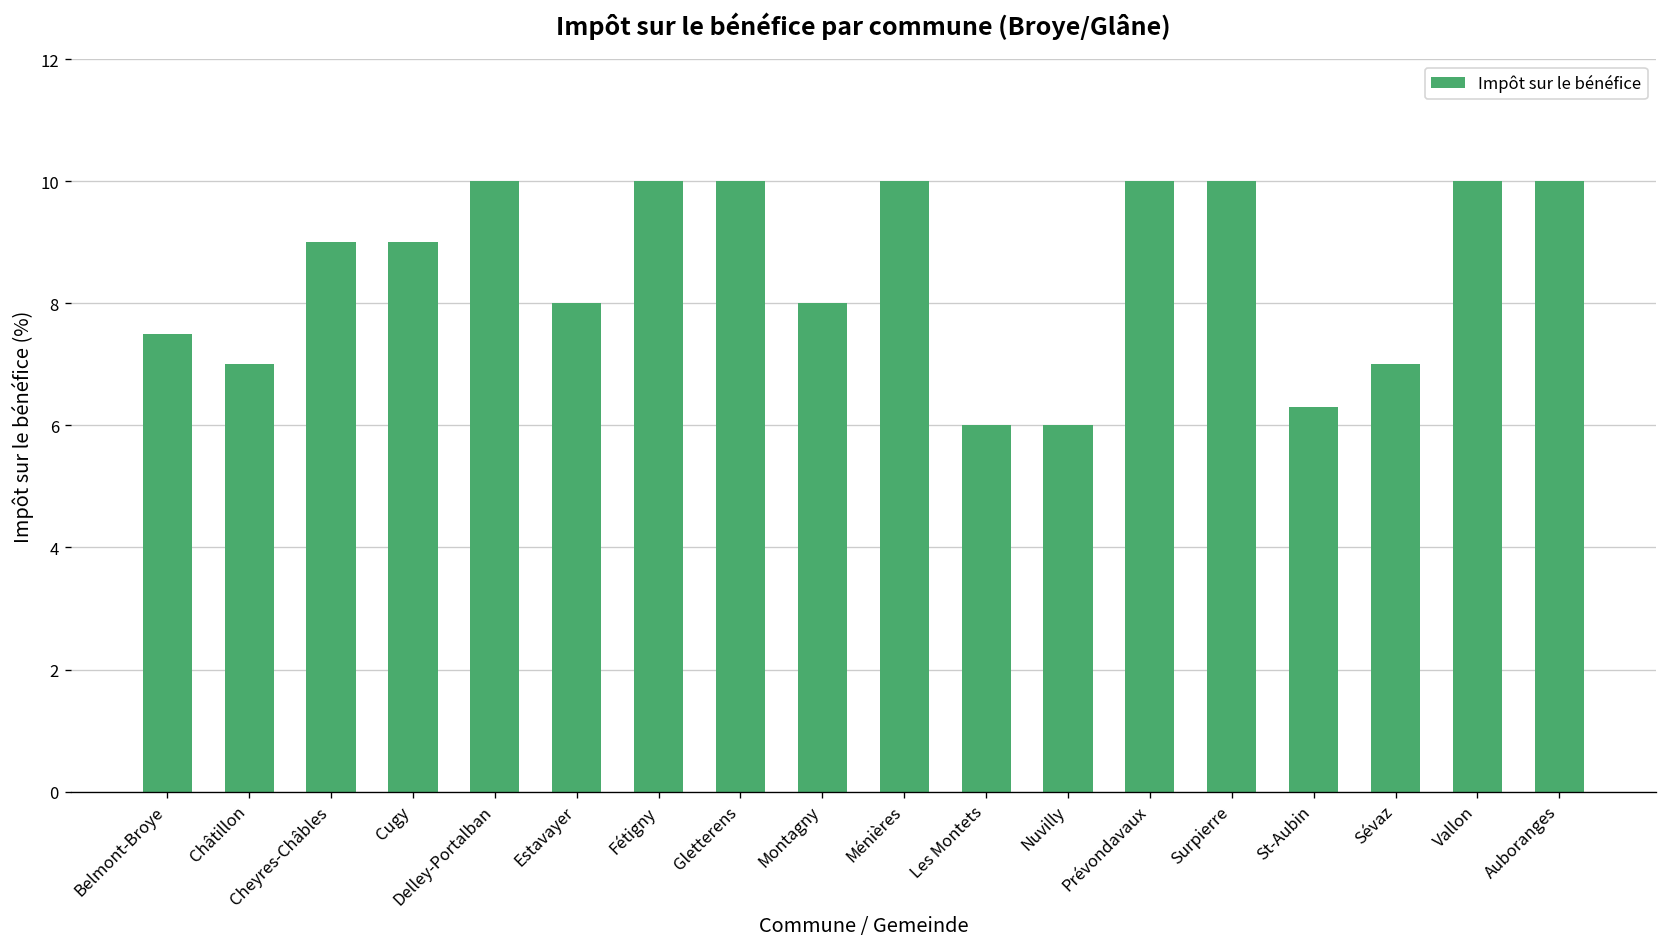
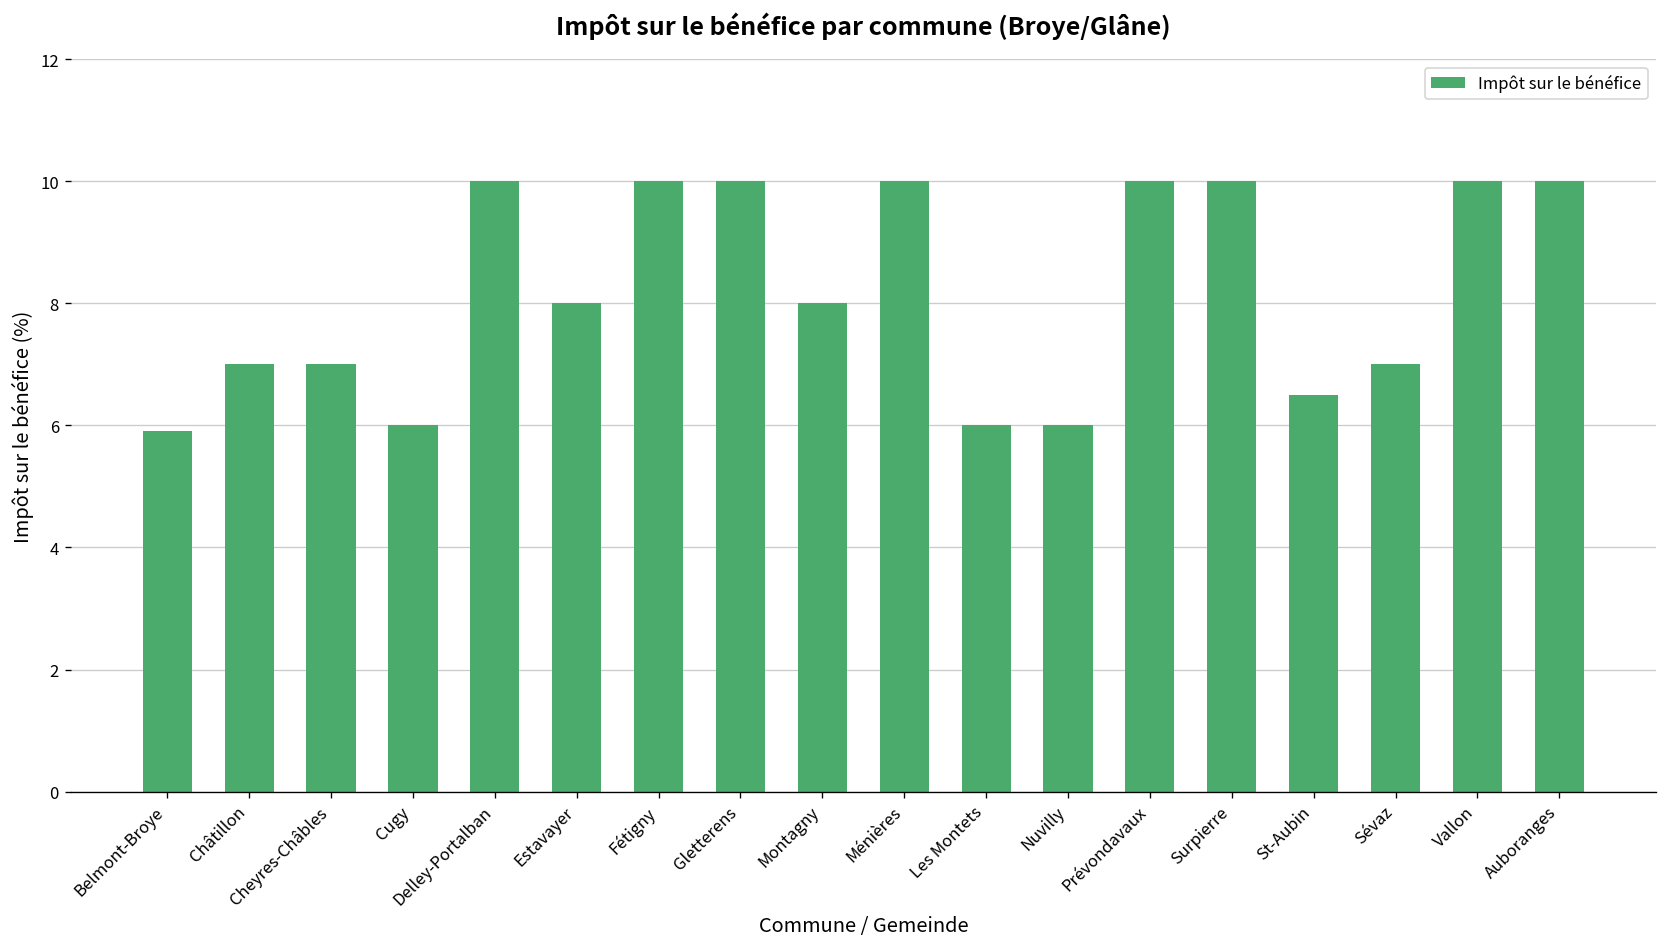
  {
-   "Belmont-Broye": 7.5,
+   "Belmont-Broye": 5.9,
    "Châtillon": 7.0,
-   "Cheyres-Châbles": 9,
-   "Cugy": 9,
+   "Cheyres-Châbles": 7,
+   "Cugy": 6,
    "Delley-Portalban": 10.0,
    "Estavayer": 8.0,
    "Fétigny": 10.0,
    "Gletterens": 10.0,
    "Montagny": 8.0,
    "Ménières": 10.0,
    "Les Montets": 6.0,
    "Nuvilly": 6.0,
    "Prévondavaux": 10.0,
    "Surpierre": 10.0,
-   "St-Aubin": 6.3,
+   "St-Aubin": 6.5,
    "Sévaz": 7.0,
    "Vallon": 10.0,
    "Auboranges": 10.0
  }
